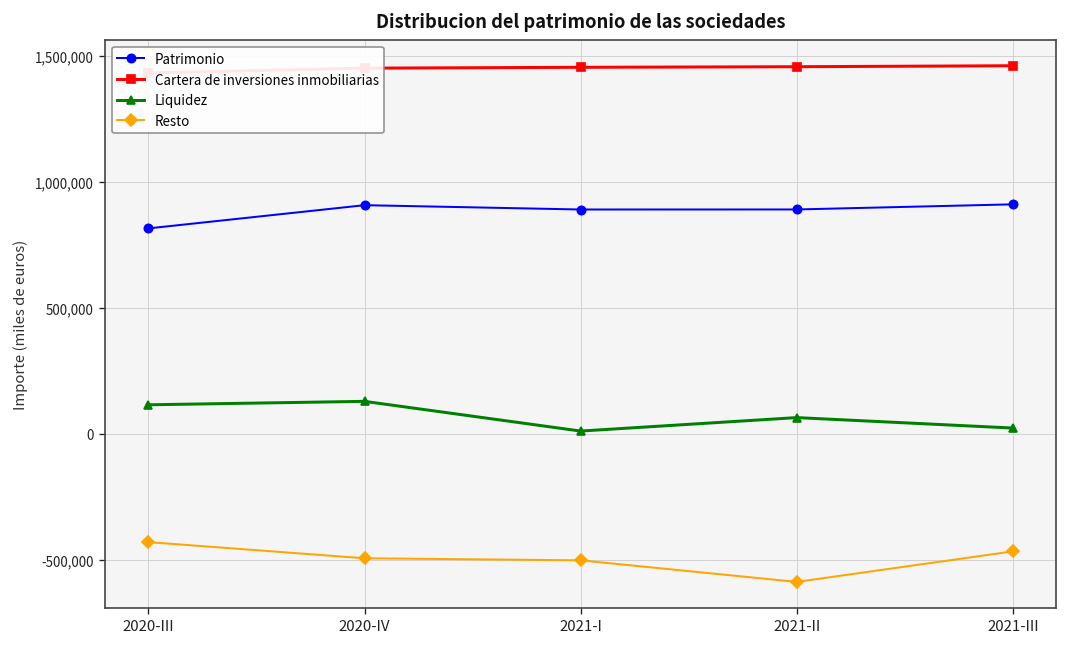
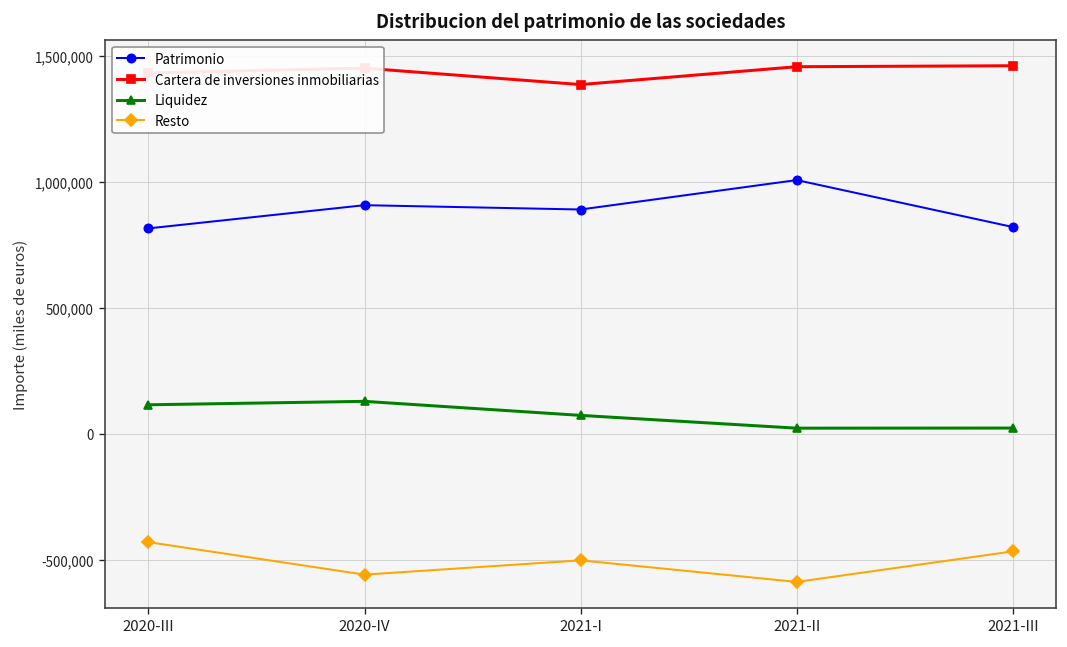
  {
    "Patrimonio": {
      "2020-III": "820,000",
      "2020-IV": "910,000",
      "2021-I": "890,000",
-     "2021-II": "890,000",
-     "2021-III": "910,000"
+     "2021-II": "1,010,000",
+     "2021-III": "820,000"
    },
    "Cartera de inversiones inmobiliarias": {
-     "2021-I": "1,450,000",
+     "2021-I": "1,390,000",
      "2021-II": "1,460,000",
      "2021-III": "1,460,000"
    },
    "Liquidez": {
      "2020-III": "110,000",
      "2020-IV": "130,000",
-     "2021-I": "10,000",
-     "2021-II": "60,000",
+     "2021-I": "70,000",
+     "2021-II": "20,000",
      "2021-III": "20,000"
    },
    "Resto": {
      "2020-III": "-430,000",
-     "2020-IV": "-490,000",
+     "2020-IV": "-560,000",
      "2021-I": "-500,000",
      "2021-II": "-590,000",
      "2021-III": "-470,000"
    }
  }
